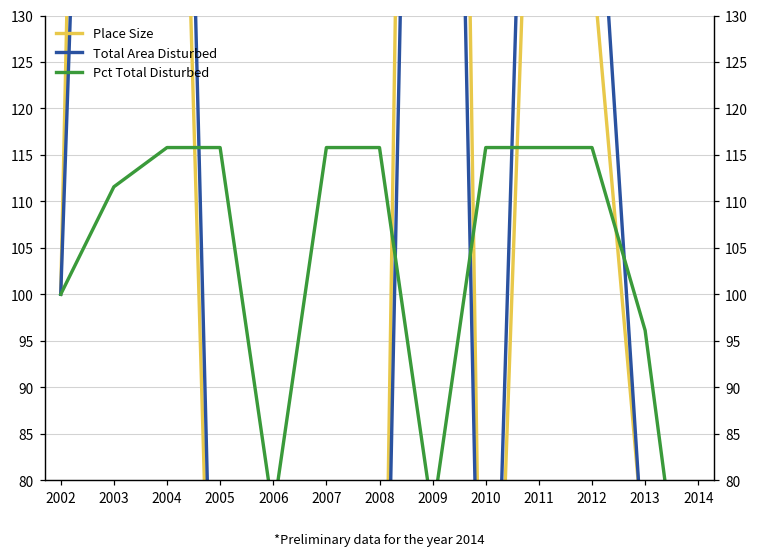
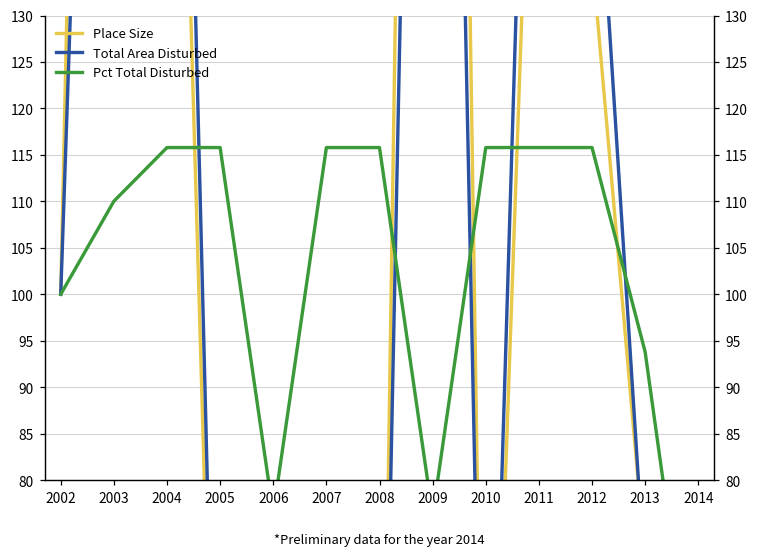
  {
    "Pct Total Disturbed": {
-     "2003": 112,
+     "2003": 110,
      "2004": 116,
      "2005": 116,
      "2007": 116,
      "2008": 116,
      "2010": 116,
      "2011": 116,
      "2012": 116,
-     "2013": 96
+     "2013": 94
    }
  }
